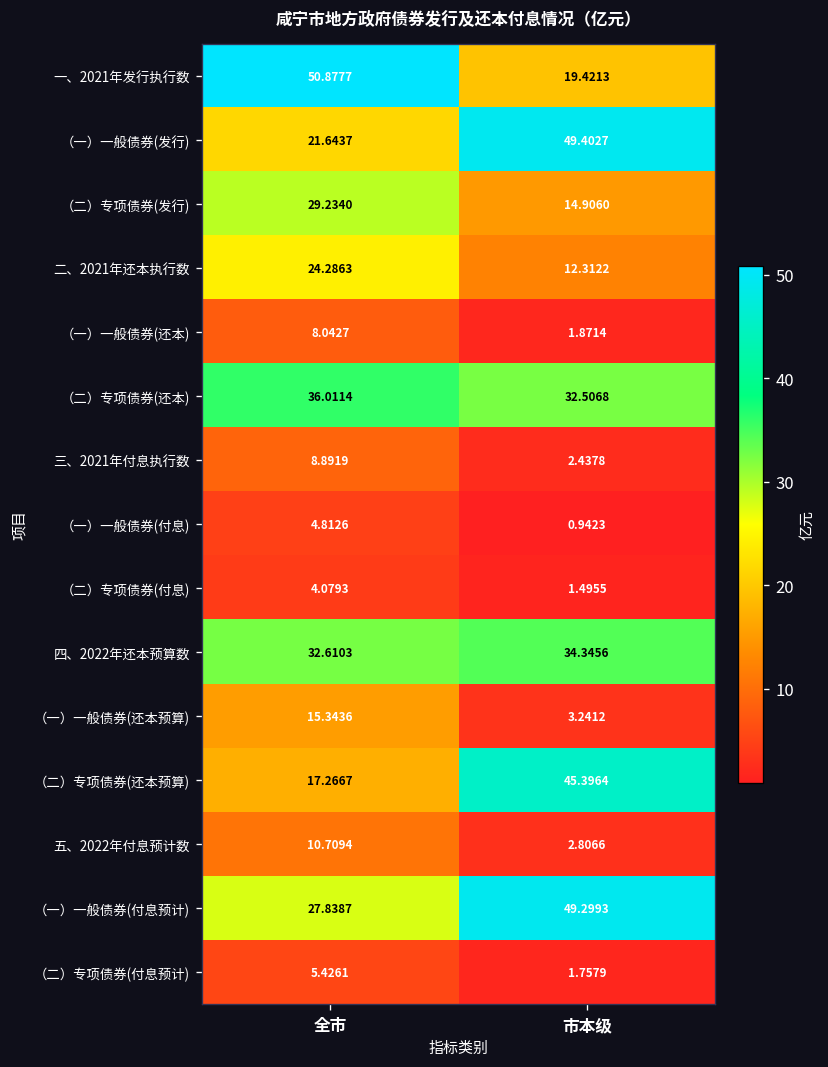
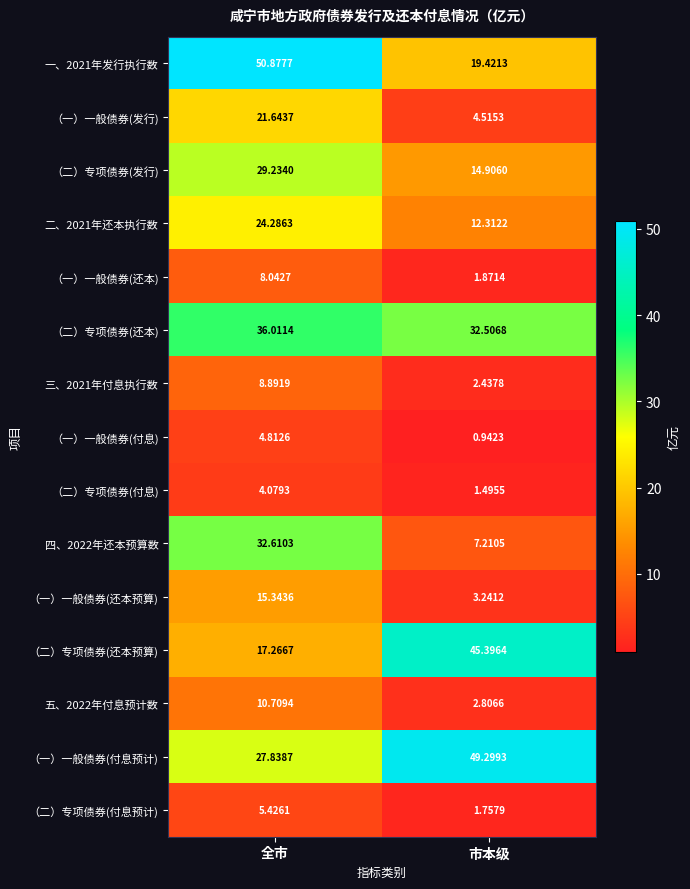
  {
    "一、2021年发行执行数": {
      "全市": 50.8777,
      "市本级": 19.4213
    },
    "（一）一般债券(发行)": {
      "全市": 21.6437,
-     "市本级": 49.4027
+     "市本级": 4.5153
    },
    "（二）专项债券(发行)": {
      "全市": 29.2340,
      "市本级": 14.9060
    },
    "二、2021年还本执行数": {
      "全市": 24.2863,
      "市本级": 12.3122
    },
    "（一）一般债券(还本)": {
      "全市": 8.0427,
      "市本级": 1.8714
    },
    "（二）专项债券(还本)": {
      "全市": 36.0114,
      "市本级": 32.5068
    },
    "三、2021年付息执行数": {
      "全市": 8.8919,
      "市本级": 2.4378
    },
    "（一）一般债券(付息)": {
      "全市": 4.8126,
      "市本级": 0.9423
    },
    "（二）专项债券(付息)": {
      "全市": 4.0793,
      "市本级": 1.4955
    },
    "四、2022年还本预算数": {
      "全市": 32.6103,
-     "市本级": 34.3456
+     "市本级": 7.2105
    },
    "（一）一般债券(还本预算)": {
      "全市": 15.3436,
      "市本级": 3.2412
    },
    "（二）专项债券(还本预算)": {
      "全市": 17.2667,
      "市本级": 45.3964
    },
    "五、2022年付息预计数": {
      "全市": 10.7094,
      "市本级": 2.8066
    },
    "（一）一般债券(付息预计)": {
      "全市": 27.8387,
      "市本级": 49.2993
    },
    "（二）专项债券(付息预计)": {
      "全市": 5.4261,
      "市本级": 1.7579
    }
  }
